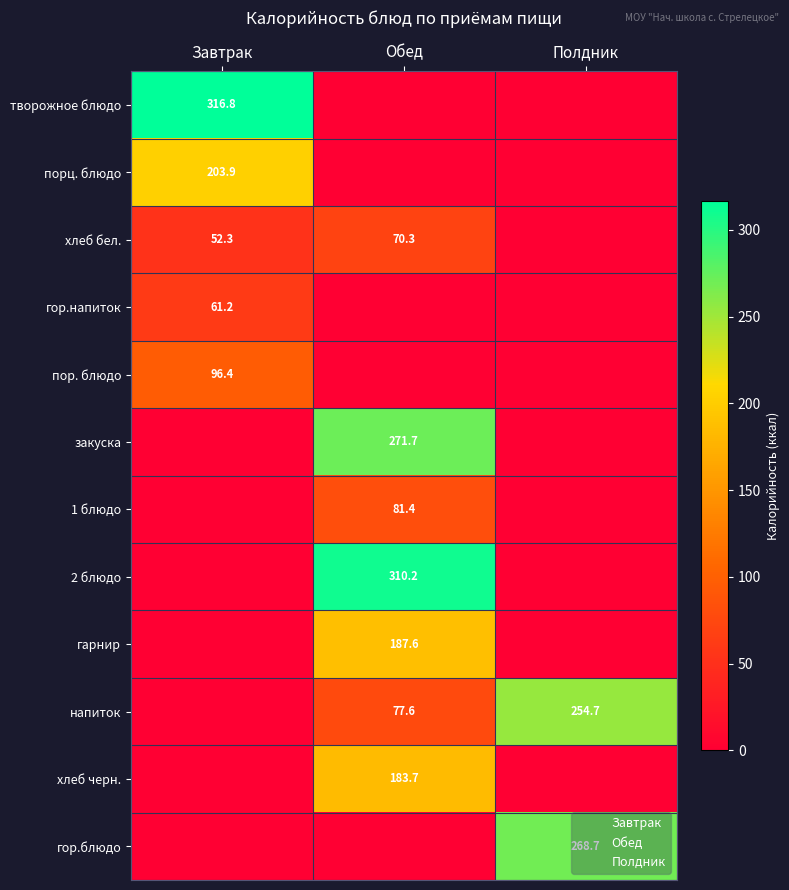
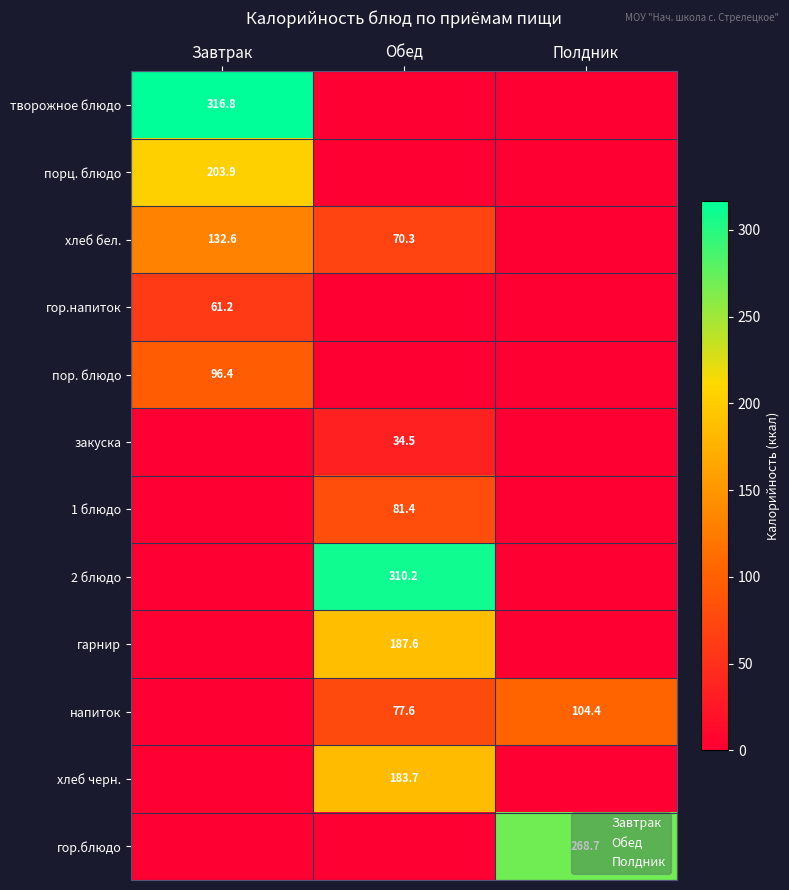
  {
    "творожное блюдо": {
      "Завтрак": 316.8
    },
    "порц. блюдо": {
      "Завтрак": 203.9
    },
    "хлеб бел.": {
-     "Завтрак": 52.3,
+     "Завтрак": 132.6,
      "Обед": 70.3
    },
    "гор.напиток": {
      "Завтрак": 61.2
    },
    "пор. блюдо": {
      "Завтрак": 96.4
    },
    "закуска": {
-     "Обед": 271.7
+     "Обед": 34.5
    },
    "1 блюдо": {
      "Обед": 81.4
    },
    "2 блюдо": {
      "Обед": 310.2
    },
    "гарнир": {
      "Обед": 187.6
    },
    "напиток": {
      "Обед": 77.6,
-     "Полдник": 254.7
+     "Полдник": 104.4
    },
    "хлеб черн.": {
      "Обед": 183.7
    }
  }
